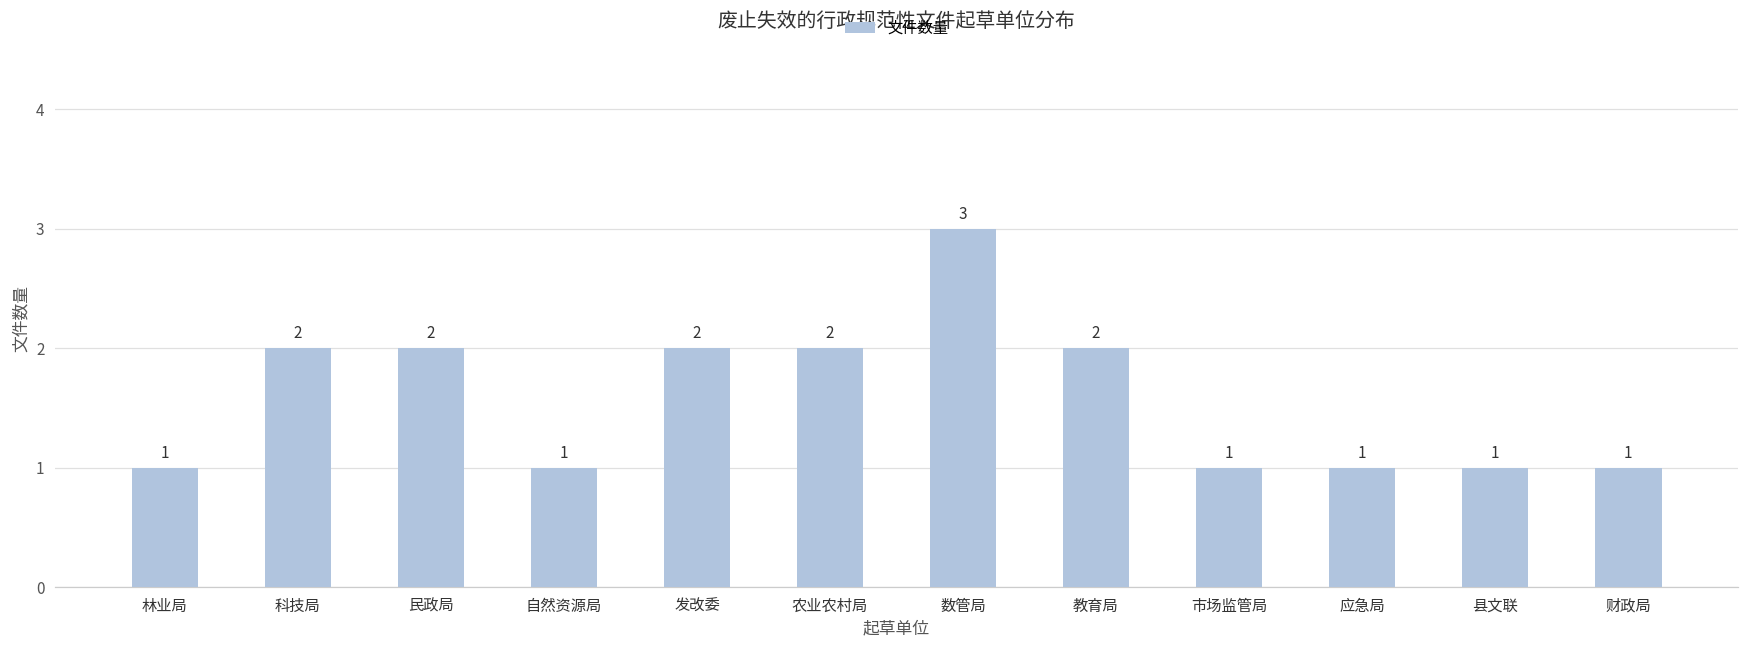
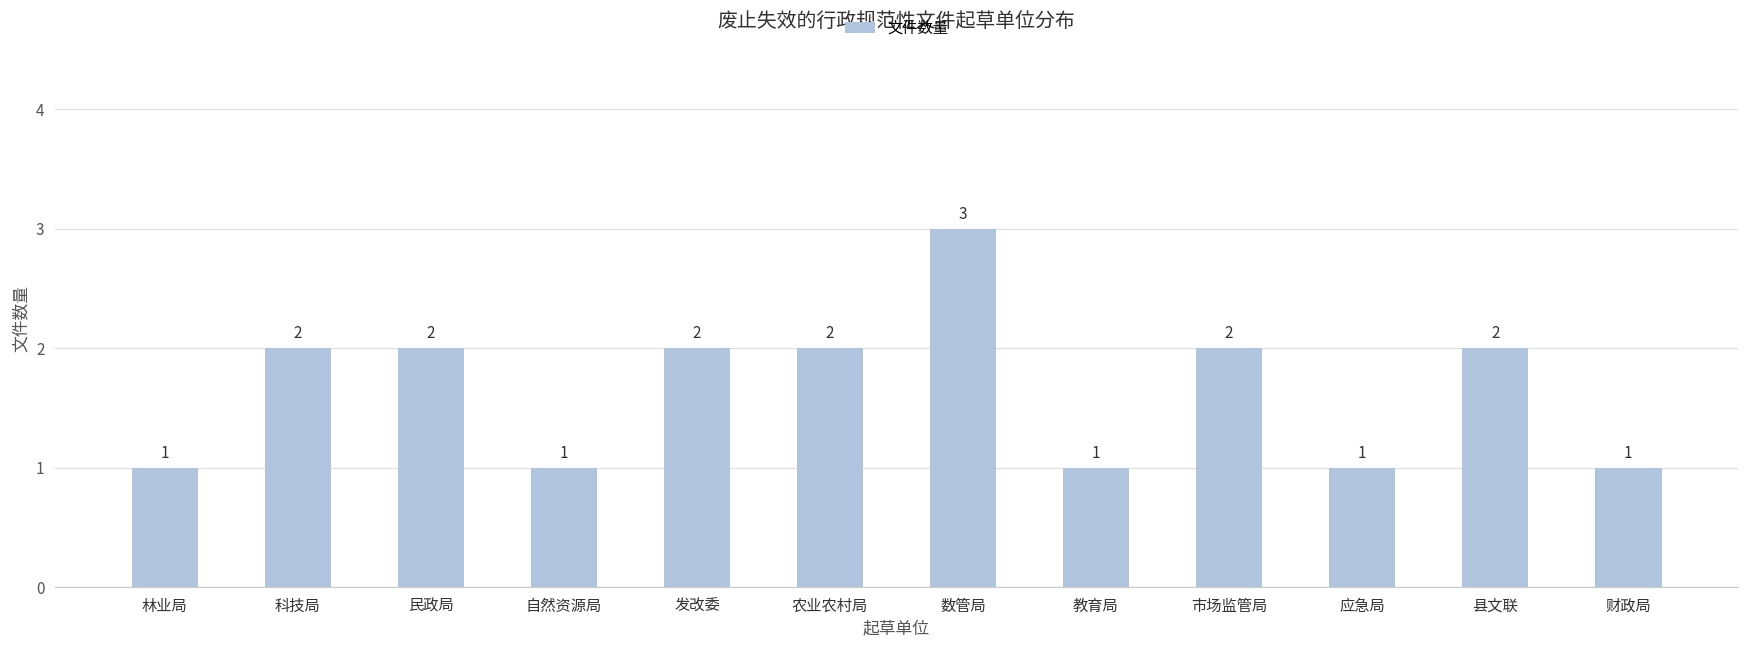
  {
    "林业局": 1,
    "科技局": 2,
    "民政局": 2,
    "自然资源局": 1,
    "发改委": 2,
    "农业农村局": 2,
    "数管局": 3,
-   "教育局": 2,
-   "市场监管局": 1,
+   "教育局": 1,
+   "市场监管局": 2,
    "应急局": 1,
-   "县文联": 1,
+   "县文联": 2,
    "财政局": 1
  }
